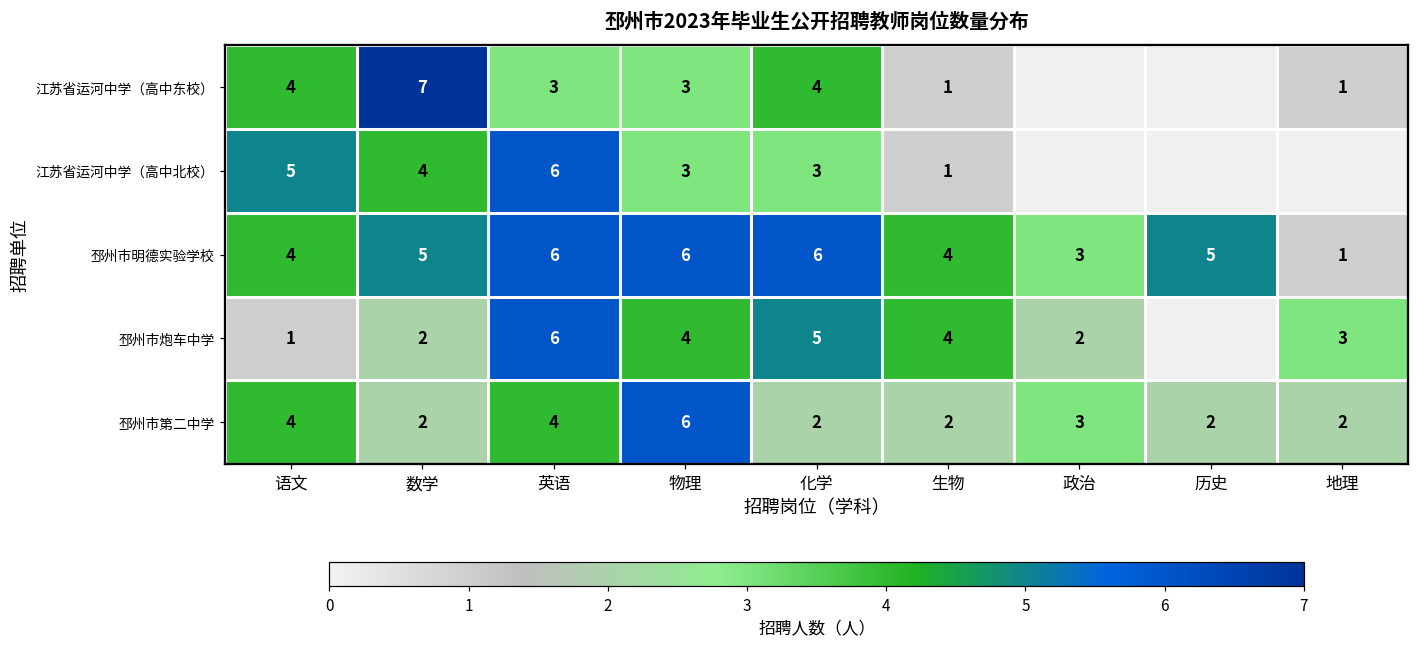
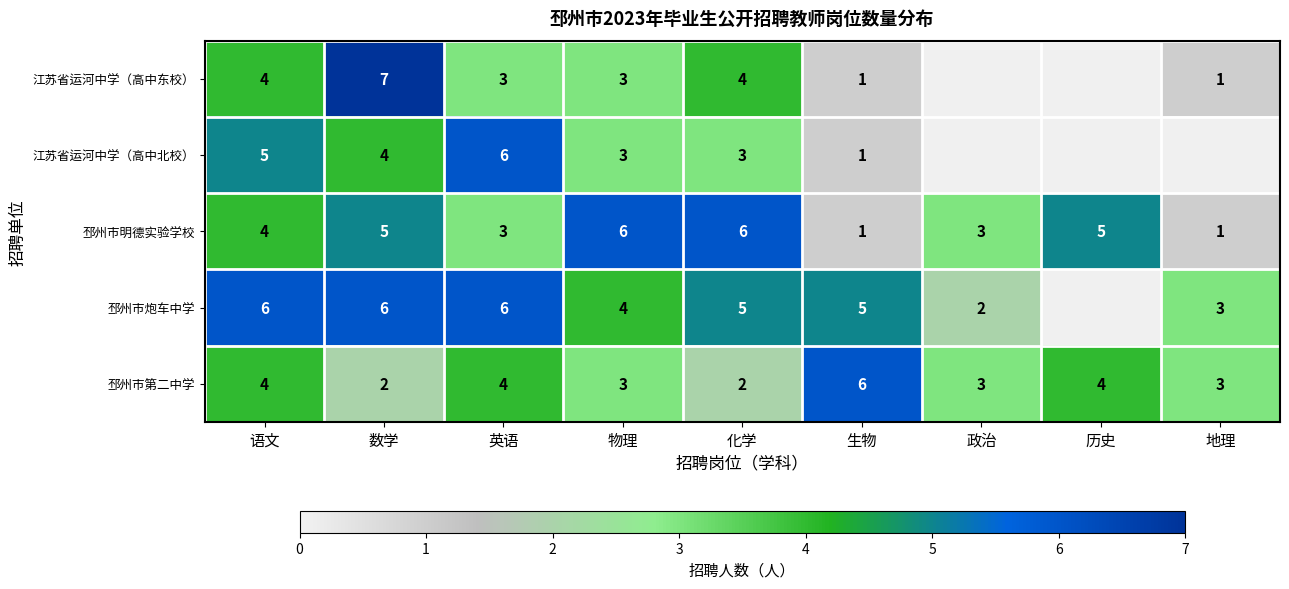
  {
    "江苏省运河中学（高中东校）": {
      "语文": 4,
      "数学": 7,
      "英语": 3,
      "物理": 3,
      "化学": 4,
      "生物": 1,
      "地理": 1
    },
    "江苏省运河中学（高中北校）": {
      "语文": 5,
      "数学": 4,
      "英语": 6,
      "物理": 3,
      "化学": 3,
      "生物": 1
    },
    "邳州市明德实验学校": {
      "语文": 4,
      "数学": 5,
-     "英语": 6,
+     "英语": 3,
      "物理": 6,
      "化学": 6,
-     "生物": 4,
+     "生物": 1,
      "政治": 3,
      "历史": 5,
      "地理": 1
    },
    "邳州市炮车中学": {
-     "语文": 1,
-     "数学": 2,
+     "语文": 6,
+     "数学": 6,
      "英语": 6,
      "物理": 4,
      "化学": 5,
-     "生物": 4,
+     "生物": 5,
      "政治": 2,
      "地理": 3
    },
    "邳州市第二中学": {
      "语文": 4,
      "数学": 2,
      "英语": 4,
-     "物理": 6,
+     "物理": 3,
      "化学": 2,
-     "生物": 2,
+     "生物": 6,
      "政治": 3,
-     "历史": 2,
-     "地理": 2
+     "历史": 4,
+     "地理": 3
    }
  }
